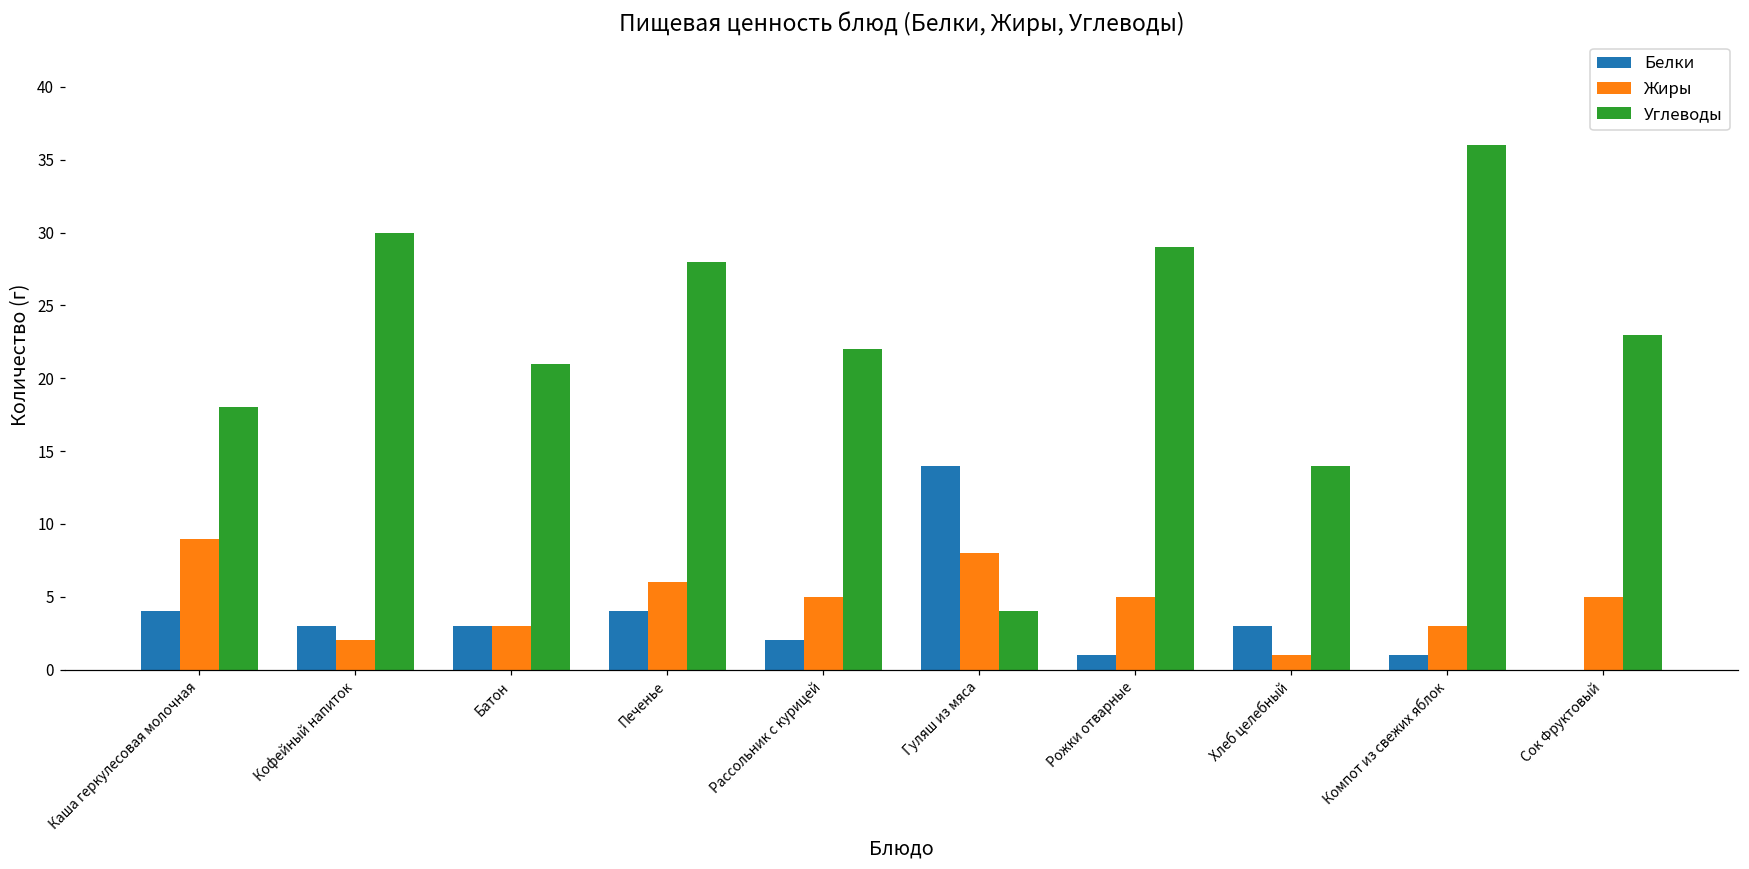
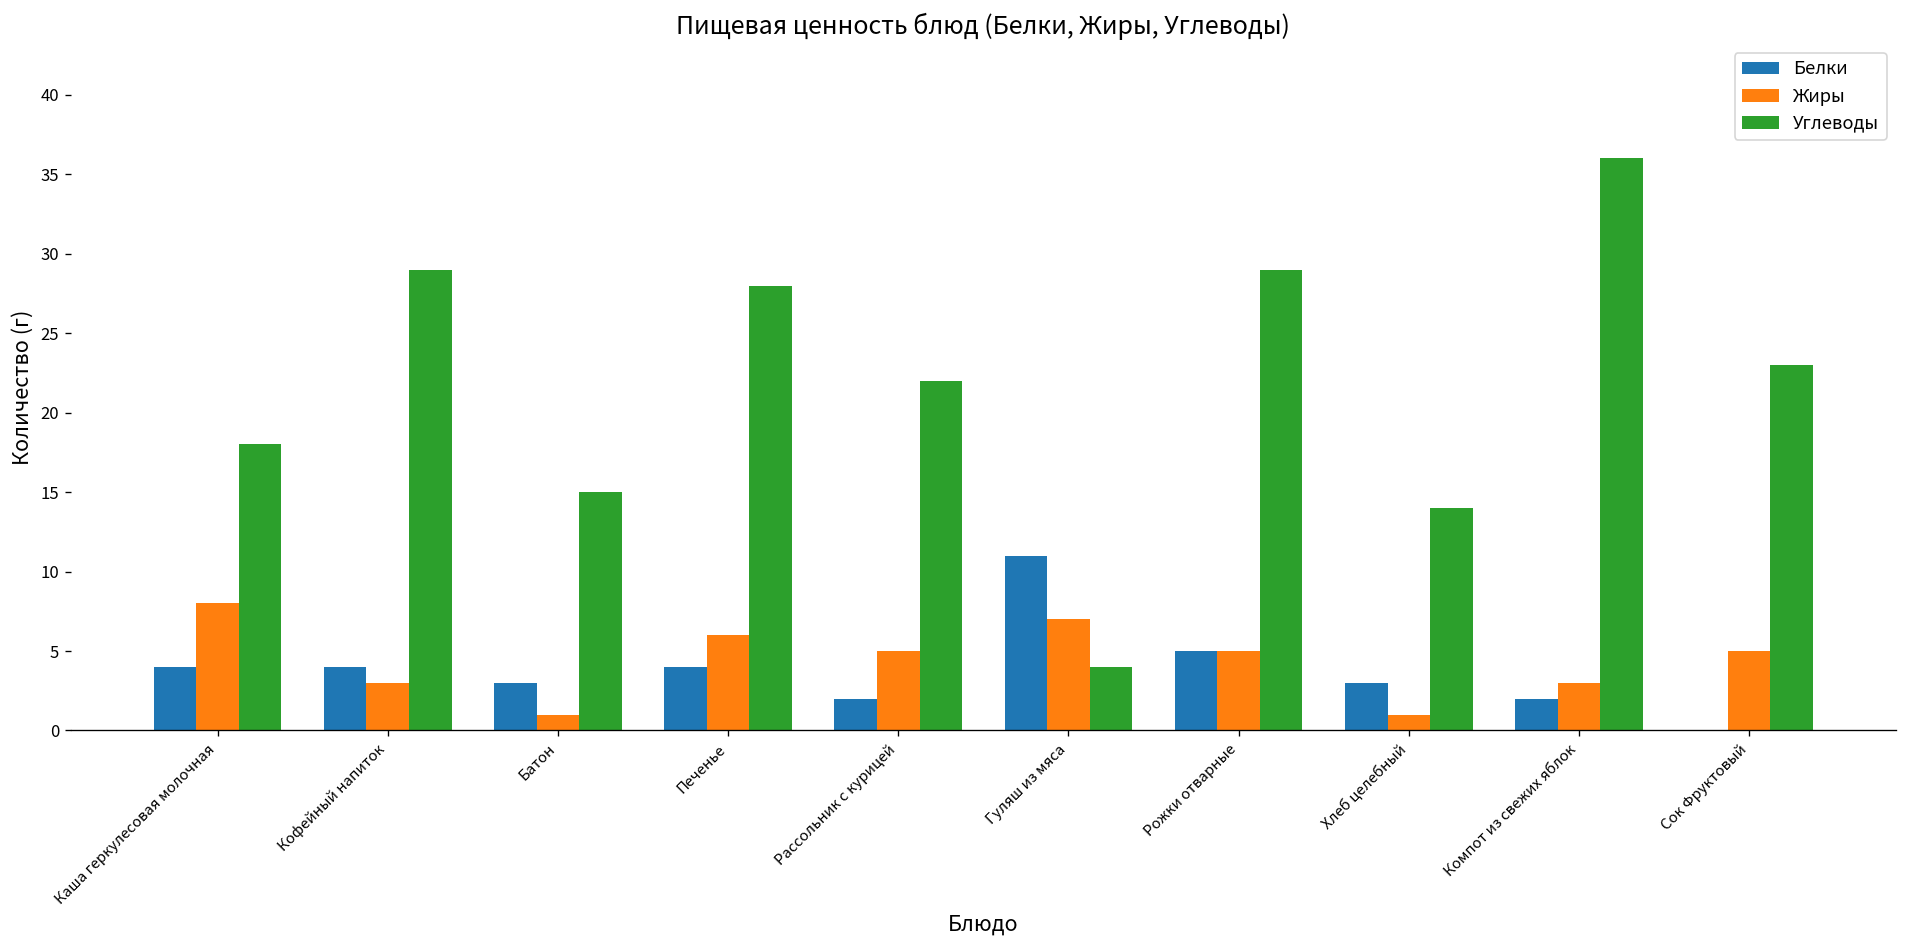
  {
    "Белки": {
      "Каша геркулесовая молочная": 4,
-     "Кофейный напиток": 3,
+     "Кофейный напиток": 4,
      "Батон": 3,
      "Печенье": 4,
      "Рассольник с курицей": 2,
-     "Гуляш из мяса": 14,
-     "Рожки отварные": 1,
+     "Гуляш из мяса": 11,
+     "Рожки отварные": 5,
      "Хлеб целебный": 3,
-     "Компот из свежих яблок": 1,
+     "Компот из свежих яблок": 2,
      "Сок Фруктовый": 0
    },
    "Жиры": {
-     "Каша геркулесовая молочная": 9,
-     "Кофейный напиток": 2,
-     "Батон": 3,
+     "Каша геркулесовая молочная": 8,
+     "Кофейный напиток": 3,
+     "Батон": 1,
      "Печенье": 6,
      "Рассольник с курицей": 5,
-     "Гуляш из мяса": 8,
+     "Гуляш из мяса": 7,
      "Рожки отварные": 5,
      "Хлеб целебный": 1,
      "Компот из свежих яблок": 3,
      "Сок Фруктовый": 5
    },
    "Углеводы": {
      "Каша геркулесовая молочная": 18,
-     "Кофейный напиток": 30,
-     "Батон": 21,
+     "Кофейный напиток": 29,
+     "Батон": 15,
      "Печенье": 28,
      "Рассольник с курицей": 22,
      "Гуляш из мяса": 4,
      "Рожки отварные": 29,
      "Хлеб целебный": 14,
      "Компот из свежих яблок": 36,
      "Сок Фруктовый": 23
    }
  }
